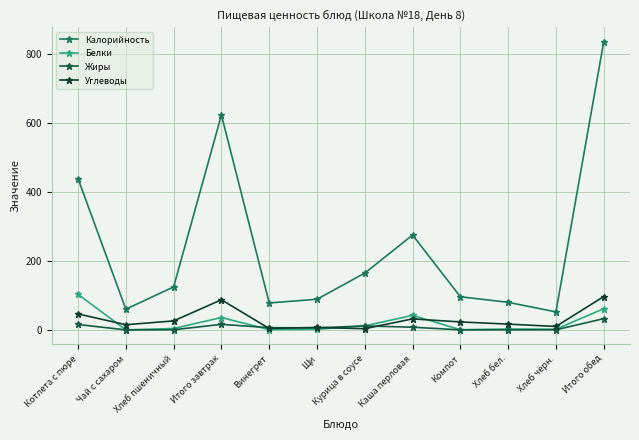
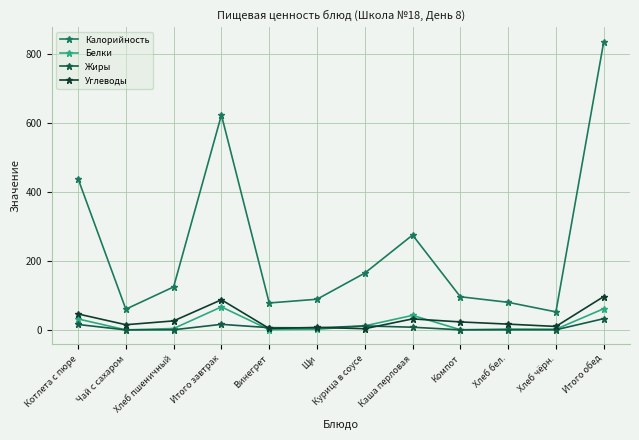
  {
    "Белки": {
-     "Котлета с пюре": 100,
-     "Итого завтрак": 40,
+     "Котлета с пюре": 30,
+     "Итого завтрак": 70,
      "Каша перловая": 40,
      "Итого обед": 60
    }
  }
